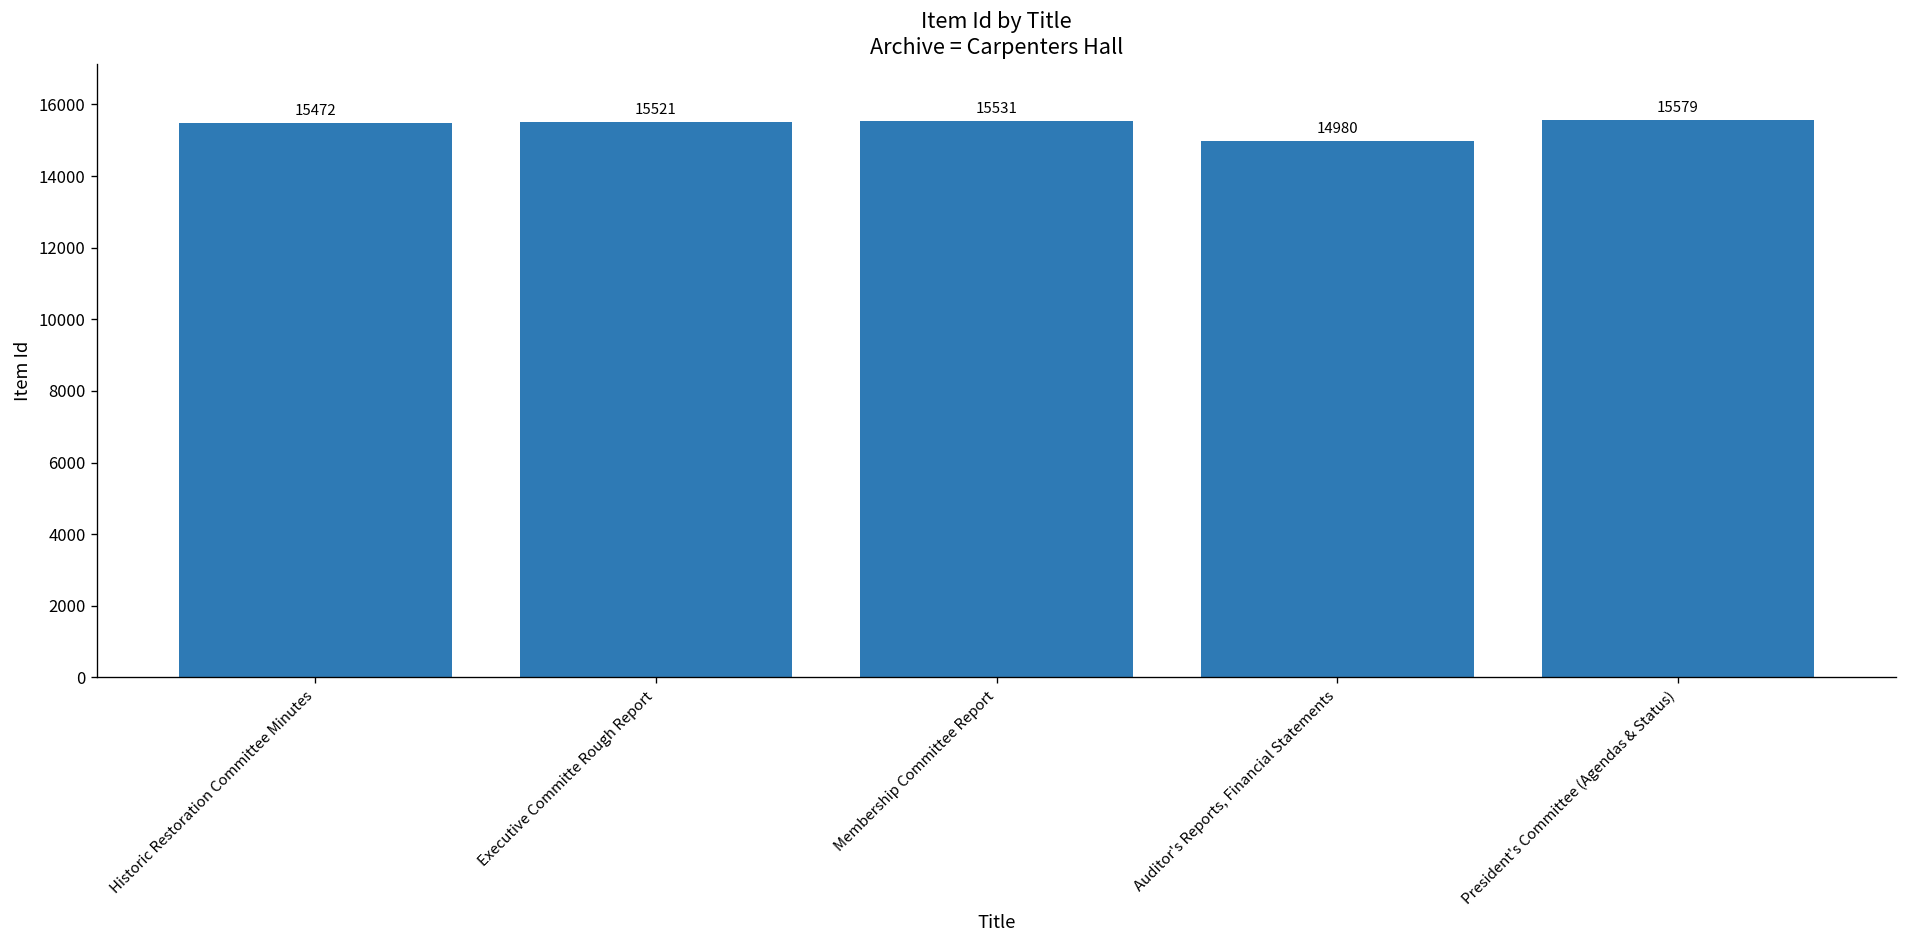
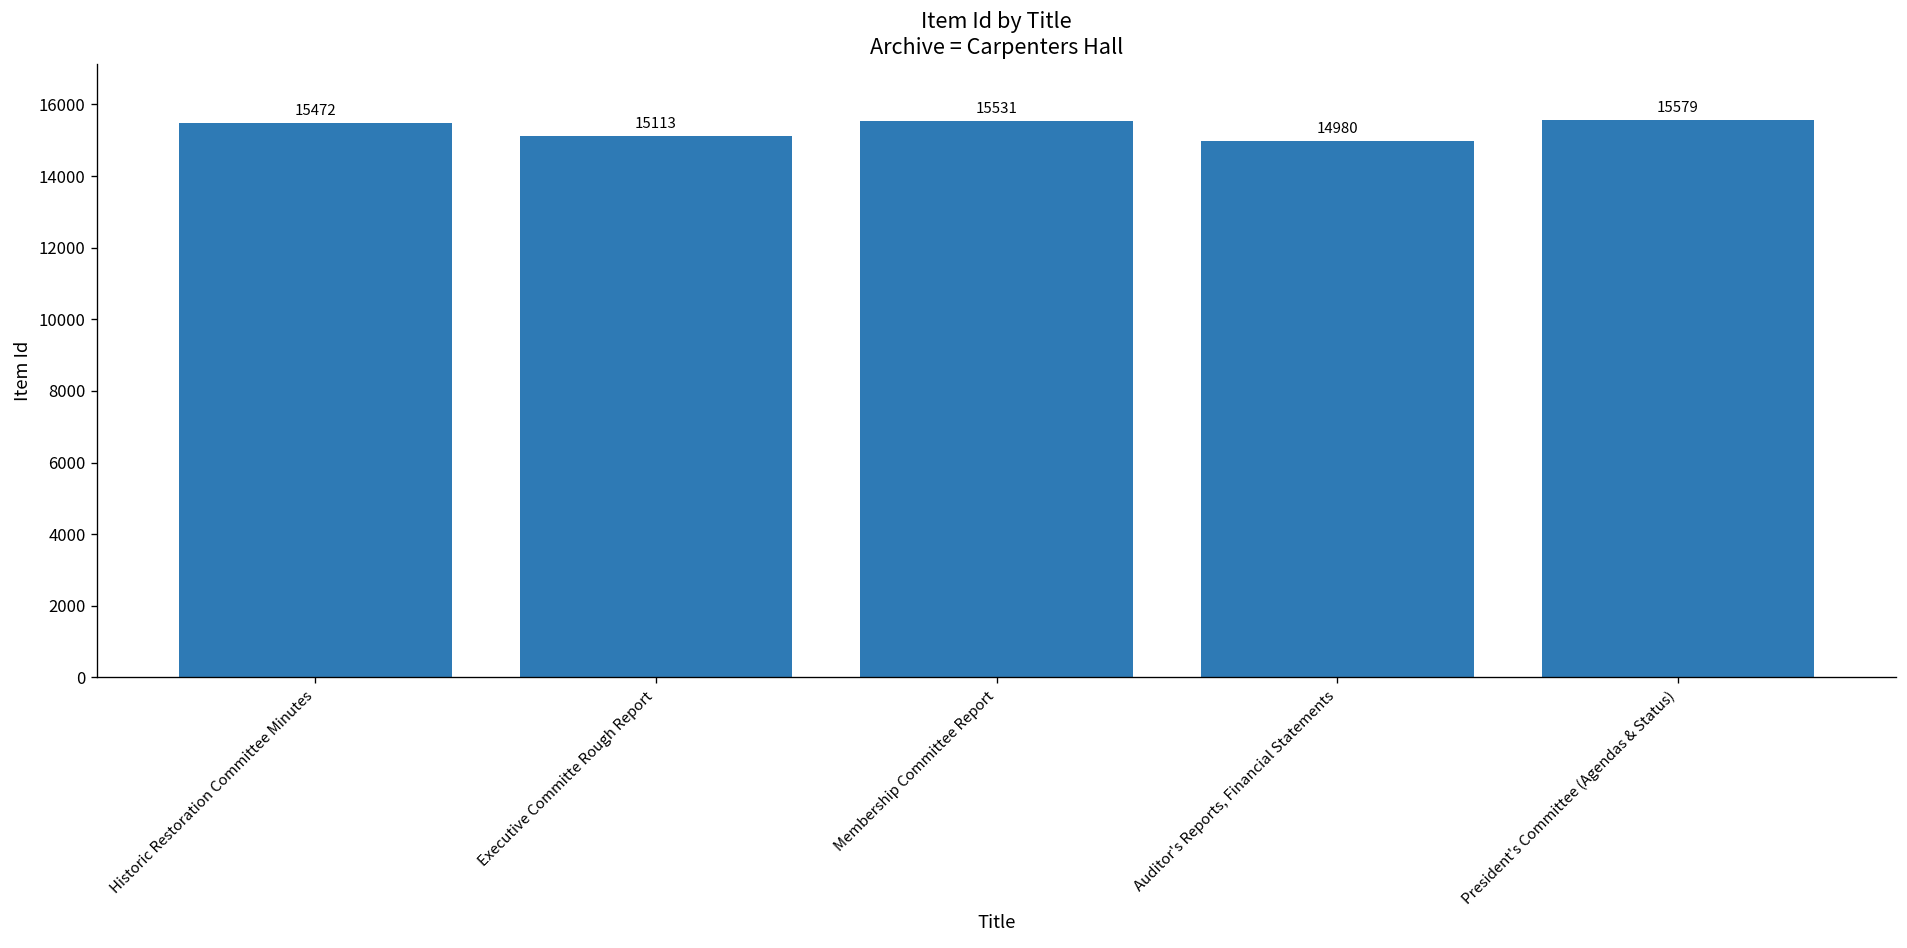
  {
    "Historic Restoration Committee Minutes": 15472,
-   "Executive Committe Rough Report": 15521,
+   "Executive Committe Rough Report": 15113,
    "Membership Committee Report": 15531,
    "Auditor's Reports, Financial Statements": 14980,
    "President's Committee (Agendas & Status)": 15579
  }
